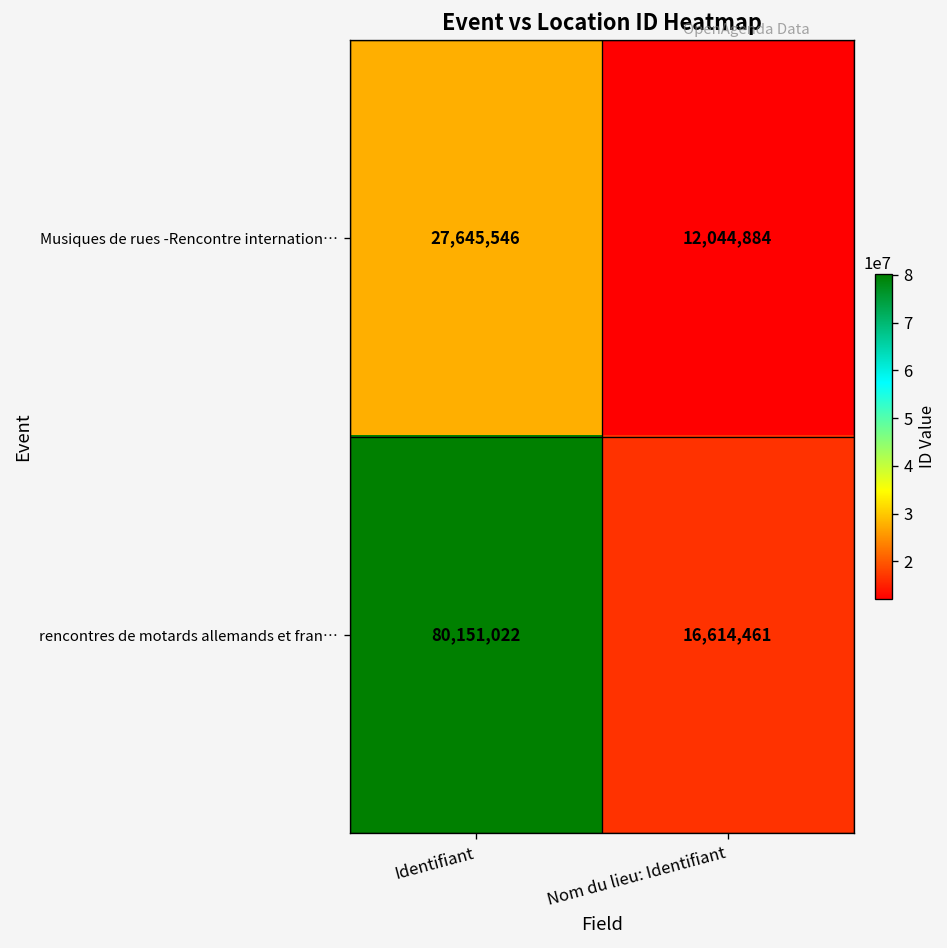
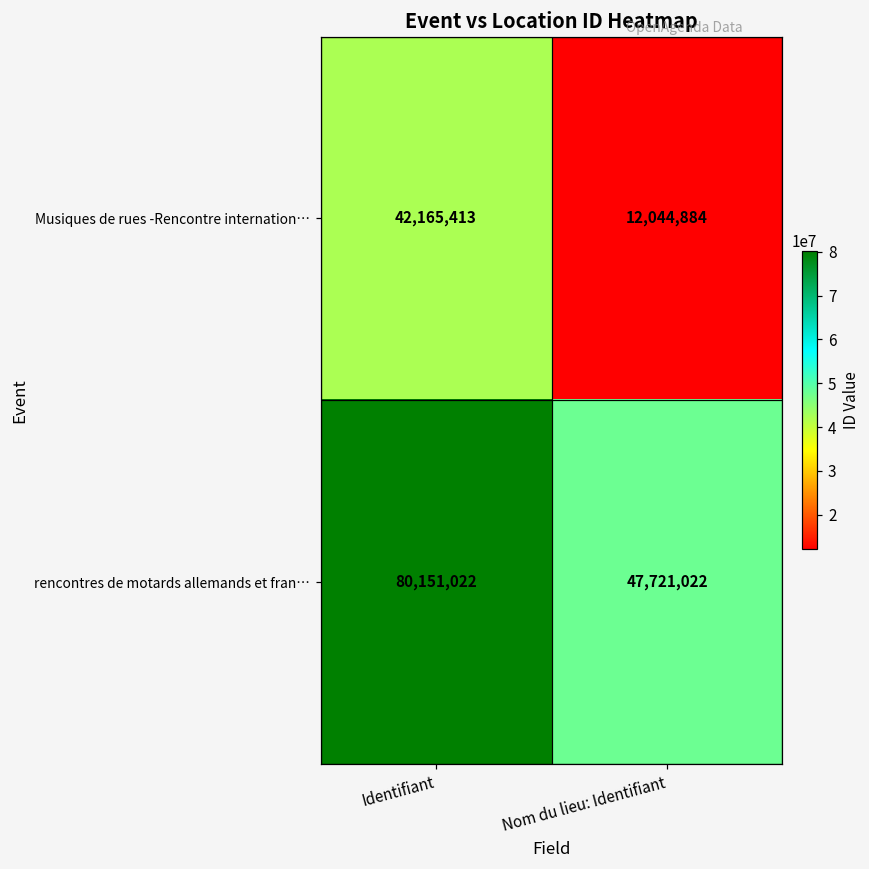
  {
    "Musiques de rues -Rencontre internation…": {
-     "Identifiant": "27,645,546",
+     "Identifiant": "42,165,413",
      "Nom du lieu: Identifiant": "12,044,884"
    },
    "rencontres de motards allemands et fran…": {
      "Identifiant": "80,151,022",
-     "Nom du lieu: Identifiant": "16,614,461"
+     "Nom du lieu: Identifiant": "47,721,022"
    }
  }
